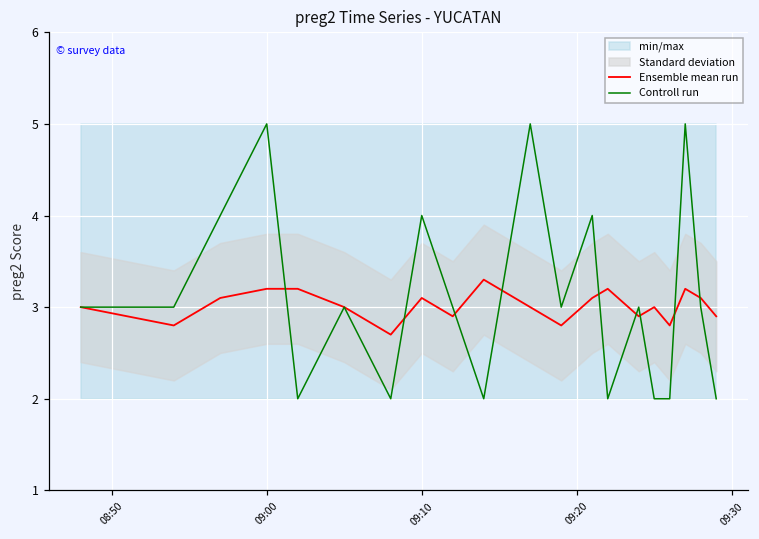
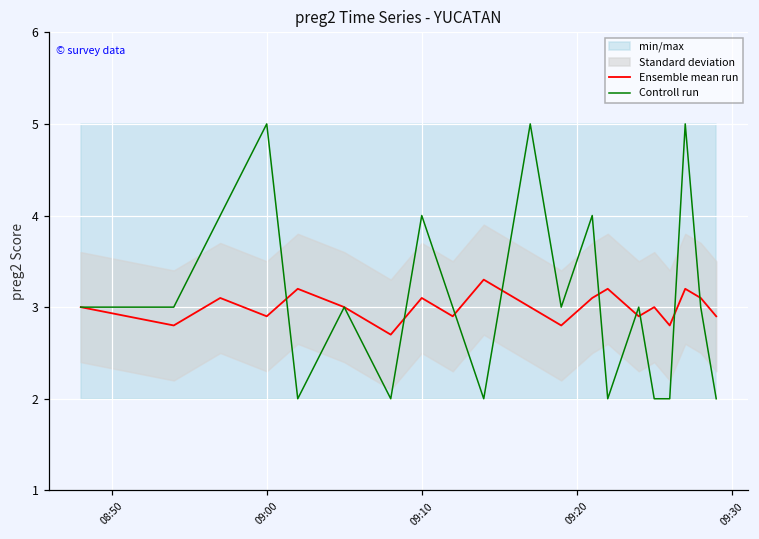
  {
    "Ensemble mean run": {
-     "09:00": 3.2,
+     "09:00": 2.9,
      "09:10": 3.1
    },
    "Controll run": {
      "09:10": 4.0
    }
  }
